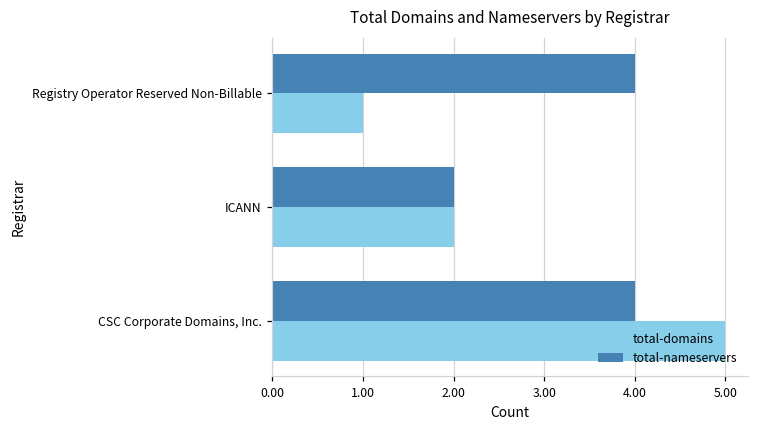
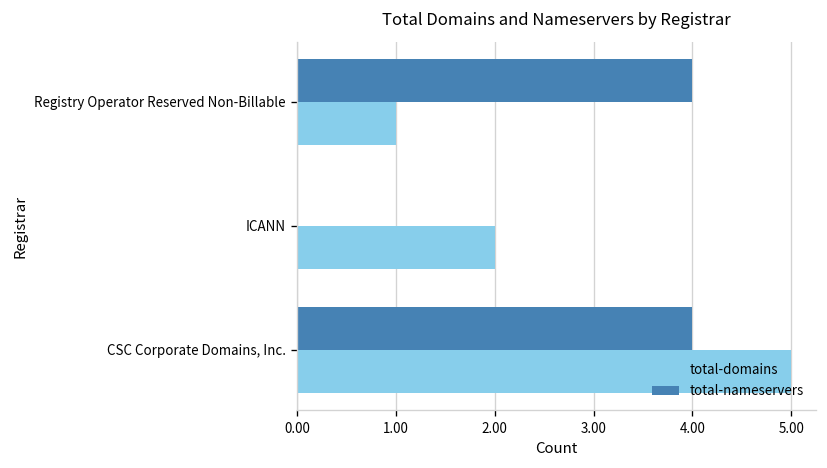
  {
    "total-domains": {
      "Registry Operator Reserved Non-Billable": 1,
      "ICANN": 2,
      "CSC Corporate Domains, Inc.": 5
    },
    "total-nameservers": {
      "Registry Operator Reserved Non-Billable": 4,
-     "ICANN": 2,
+     "ICANN": 0,
      "CSC Corporate Domains, Inc.": 4
    }
  }
